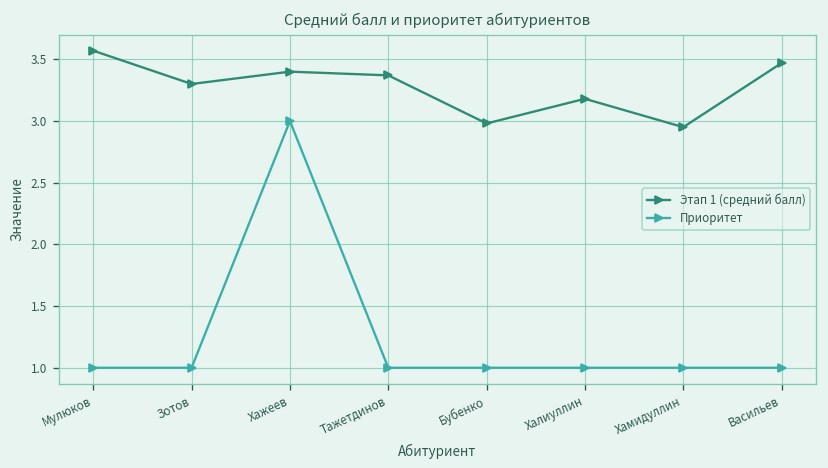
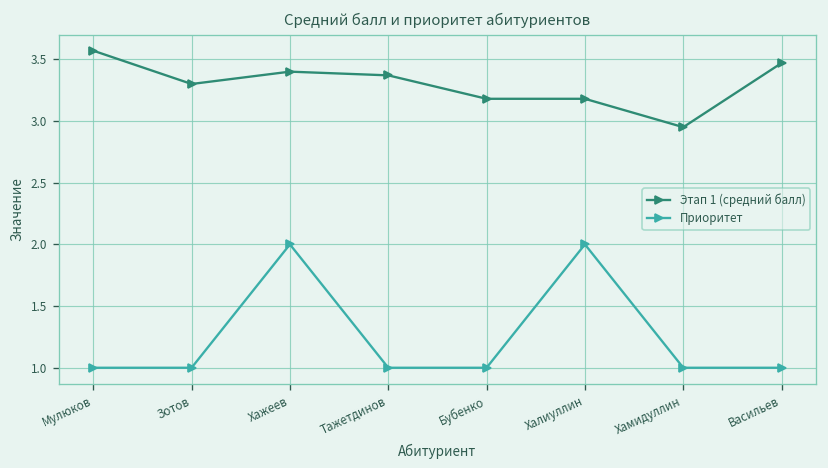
  {
    "Этап 1 (средний балл)": {
      "Мулюков": 3.57,
      "Зотов": 3.30,
      "Хажеев": 3.40,
      "Тажетдинов": 3.37,
-     "Бубенко": 2.98,
+     "Бубенко": 3.18,
      "Халиуллин": 3.18,
      "Хамидуллин": 2.95,
      "Васильев": 3.47
    },
    "Приоритет": {
      "Мулюков": 1,
      "Зотов": 1,
-     "Хажеев": 3,
+     "Хажеев": 2,
      "Тажетдинов": 1,
      "Бубенко": 1,
-     "Халиуллин": 1,
+     "Халиуллин": 2,
      "Хамидуллин": 1,
      "Васильев": 1
    }
  }
